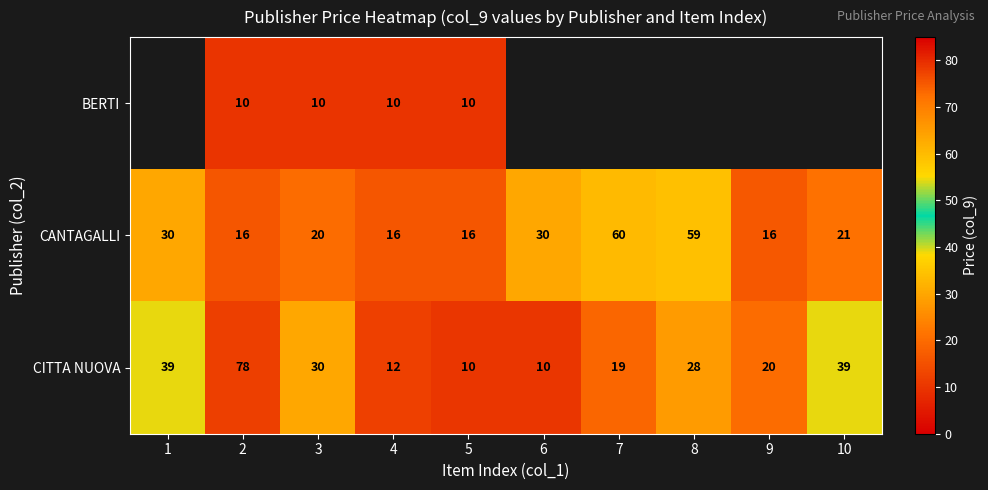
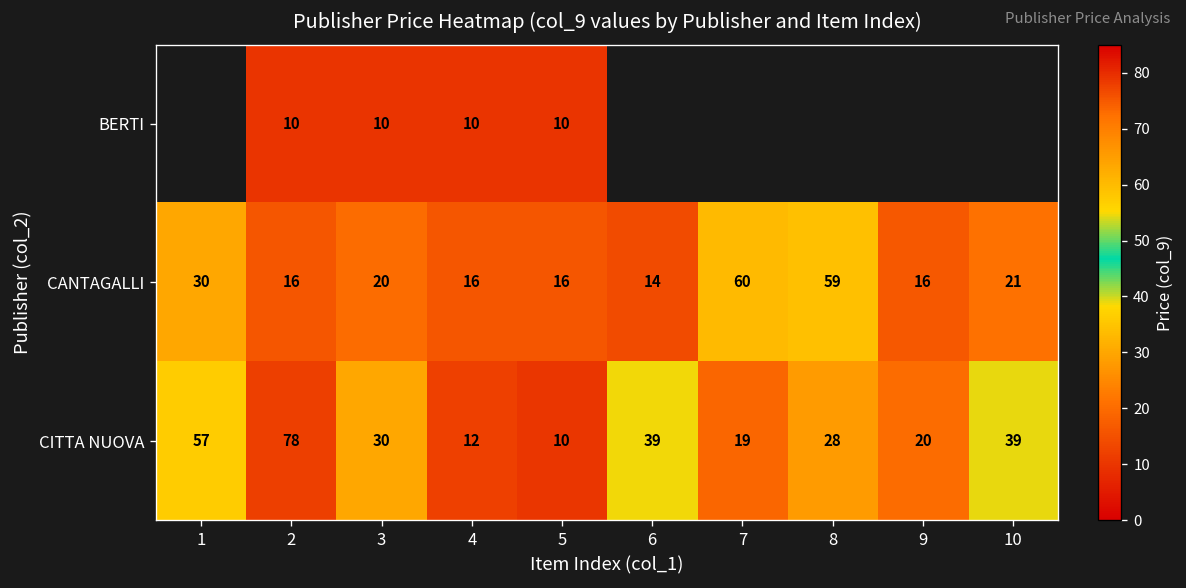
  {
    "BERTI": {
      "2": 10,
      "3": 10,
      "4": 10,
      "5": 10
    },
    "CANTAGALLI": {
      "1": 30,
      "2": 16,
      "3": 20,
      "4": 16,
      "5": 16,
-     "6": 30,
+     "6": 14,
      "7": 60,
      "8": 59,
      "9": 16,
      "10": 21
    },
    "CITTA NUOVA": {
-     "1": 39,
+     "1": 57,
      "2": 78,
      "3": 30,
      "4": 12,
      "5": 10,
-     "6": 10,
+     "6": 39,
      "7": 19,
      "8": 28,
      "9": 20,
      "10": 39
    }
  }
